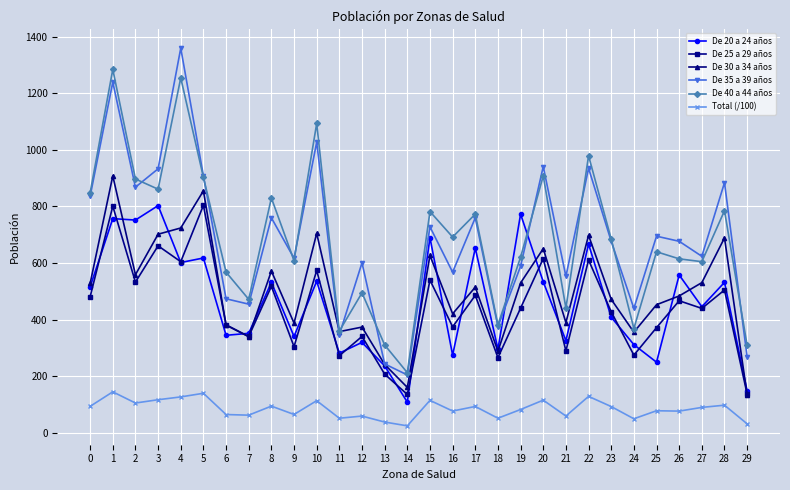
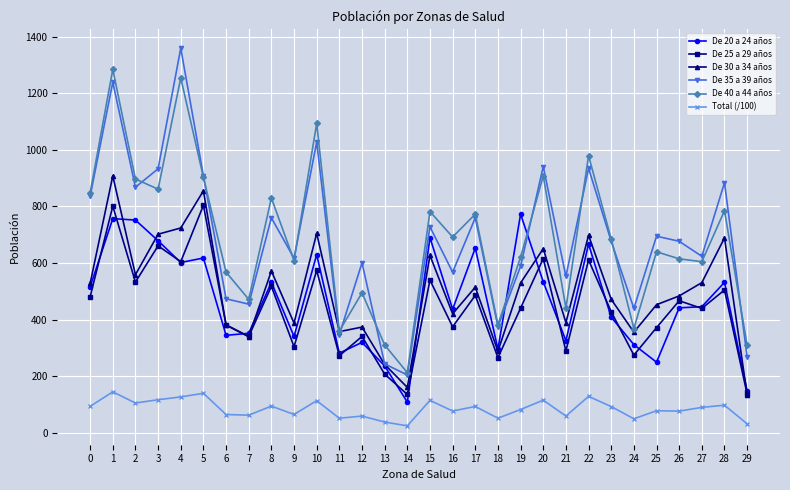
  {
    "De 20 a 24 años": {
      "0": 520,
      "1": 760,
      "2": 750,
-     "3": 800,
+     "3": 680,
      "5": 620,
      "6": 350,
      "7": 350,
      "8": 530,
      "9": 340,
-     "10": 540,
+     "10": 630,
      "11": 280,
      "12": 320,
      "14": 110,
      "15": 690,
-     "16": 280,
+     "16": 440,
      "17": 650,
      "19": 770,
      "20": 530,
      "21": 330,
      "22": 670,
      "23": 410,
      "24": 310,
      "25": 250,
-     "26": 560,
+     "26": 440,
      "28": 530,
      "29": 150
    }
  }
